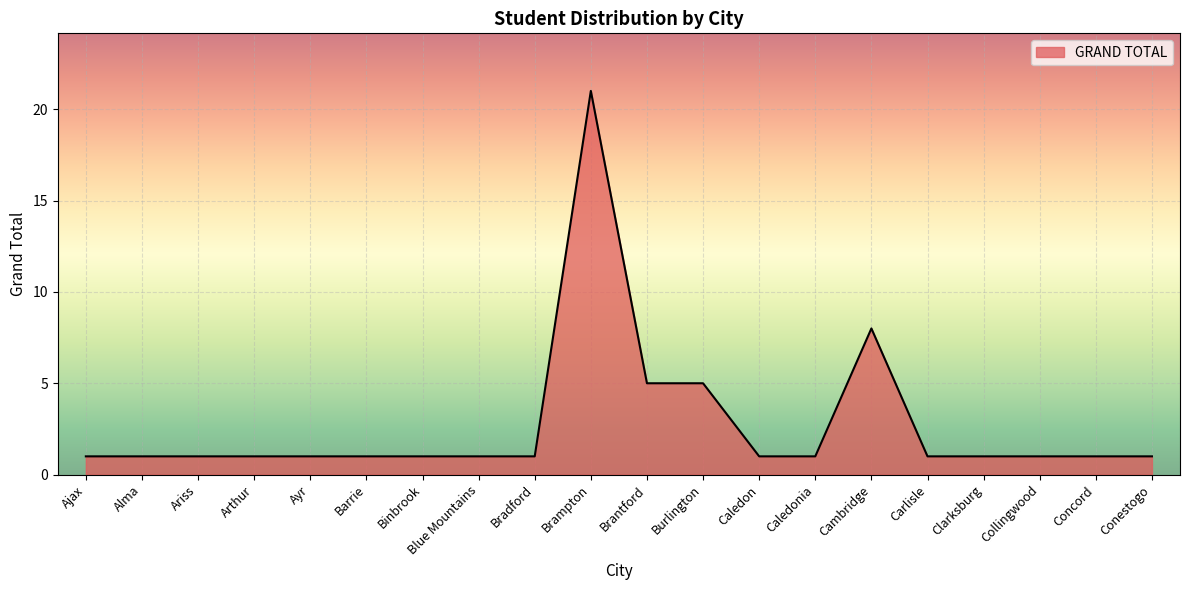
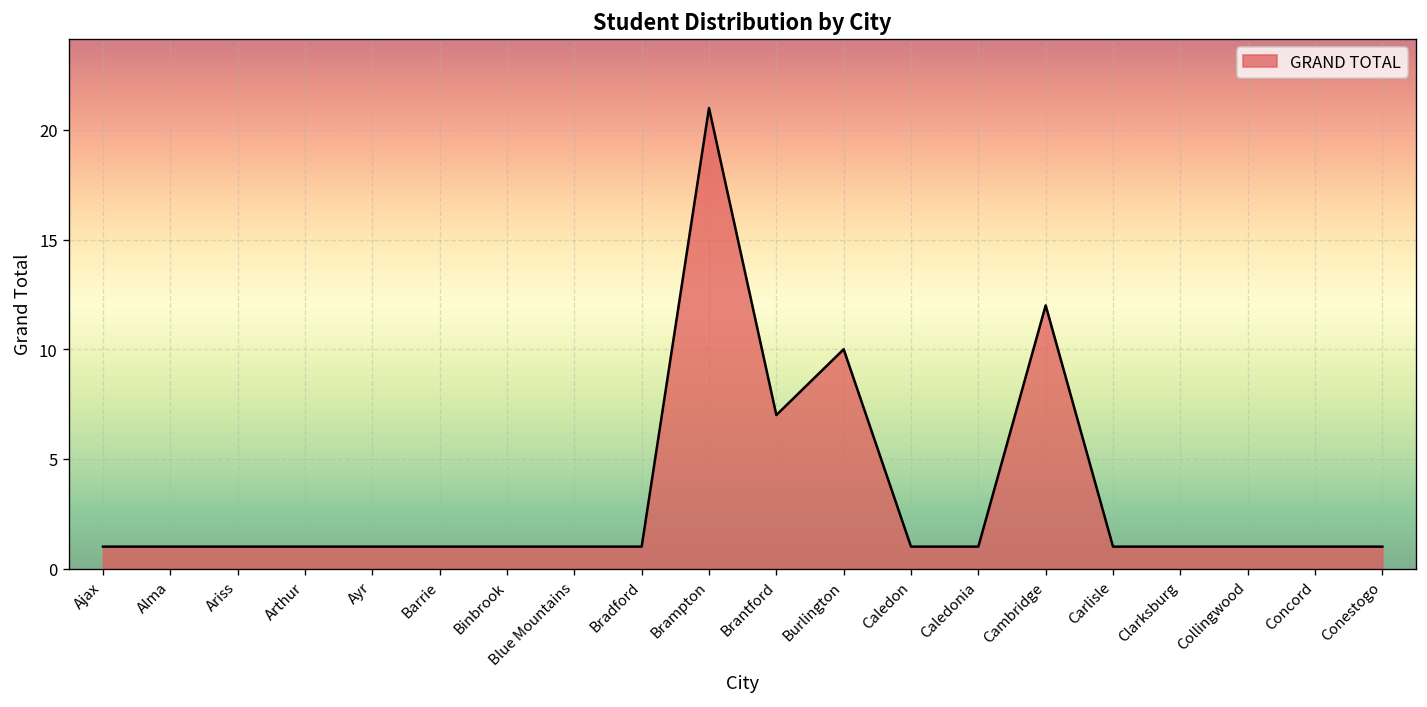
  {
    "Ajax": 1,
    "Alma": 1,
    "Ariss": 1,
    "Arthur": 1,
    "Ayr": 1,
    "Barrie": 1,
    "Binbrook": 1,
    "Blue Mountains": 1,
    "Bradford": 1,
    "Brampton": 21,
-   "Brantford": 5,
-   "Burlington": 5,
+   "Brantford": 7,
+   "Burlington": 10,
    "Caledon": 1,
    "Caledonia": 1,
-   "Cambridge": 8,
+   "Cambridge": 12,
    "Carlisle": 1,
    "Clarksburg": 1,
    "Collingwood": 1,
    "Concord": 1,
    "Conestogo": 1
  }
